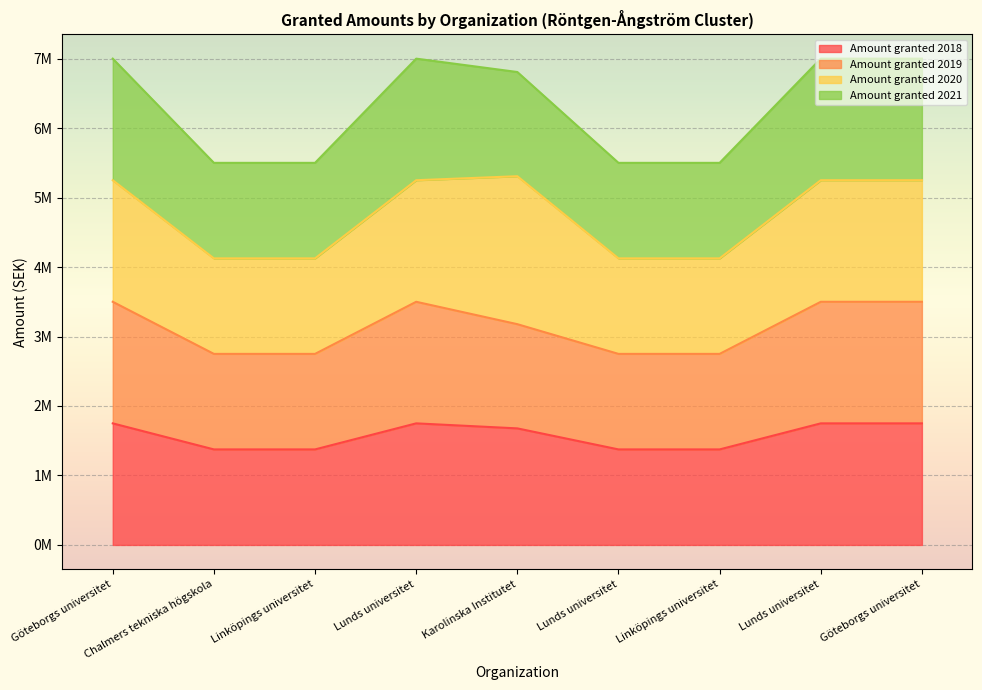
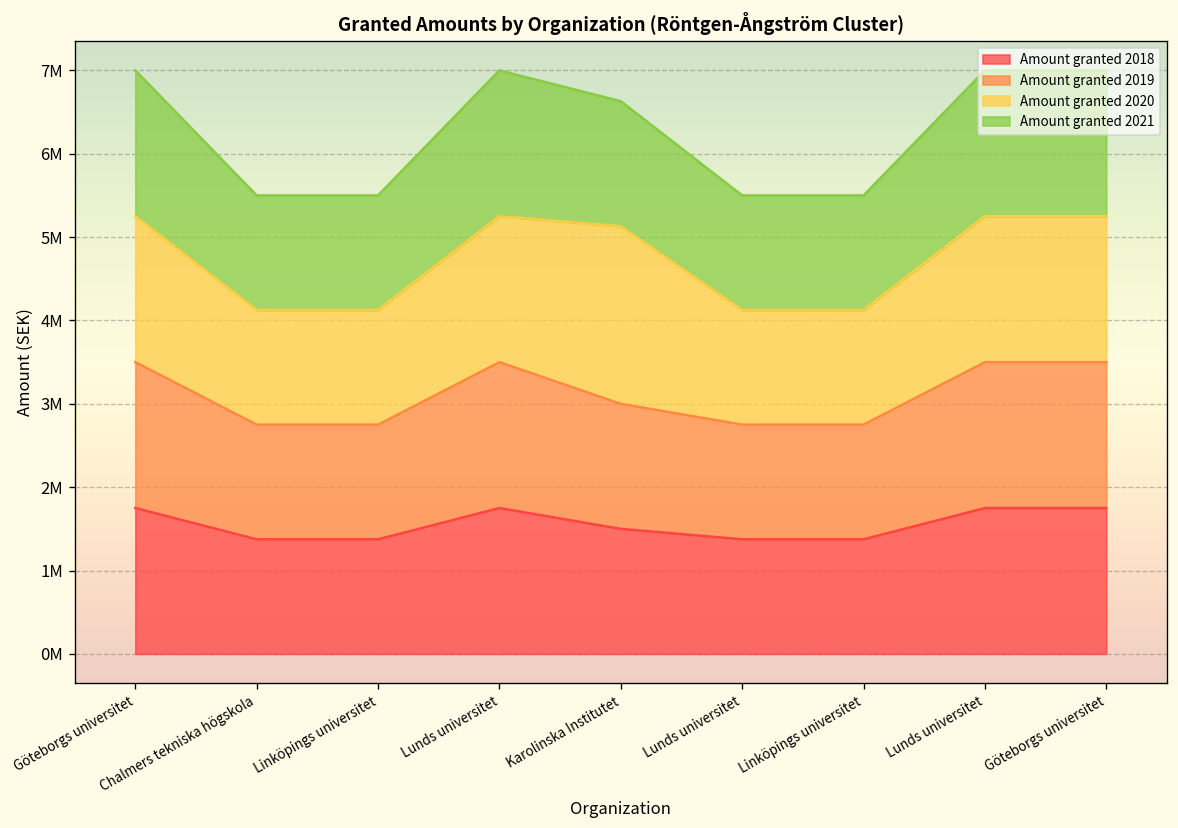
  {
    "Amount granted 2018": {
      "Chalmers tekniska högskola": 1400000,
-     "Karolinska Institutet": 1700000
+     "Karolinska Institutet": 1500000
    },
    "Amount granted 2019": {
      "Chalmers tekniska högskola": 1400000,
      "Karolinska Institutet": 1500000
    },
    "Amount granted 2020": {
      "Chalmers tekniska högskola": 1400000,
      "Karolinska Institutet": 2100000
    },
    "Amount granted 2021": {
      "Chalmers tekniska högskola": 1400000,
      "Karolinska Institutet": 1500000
    }
  }
